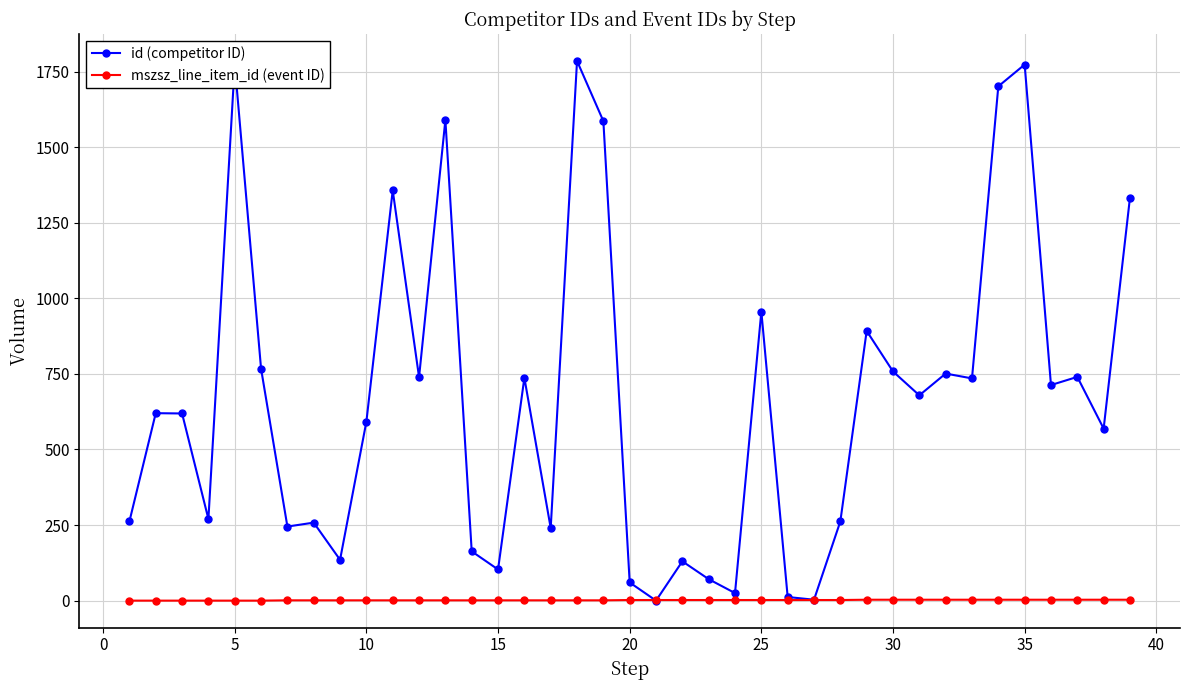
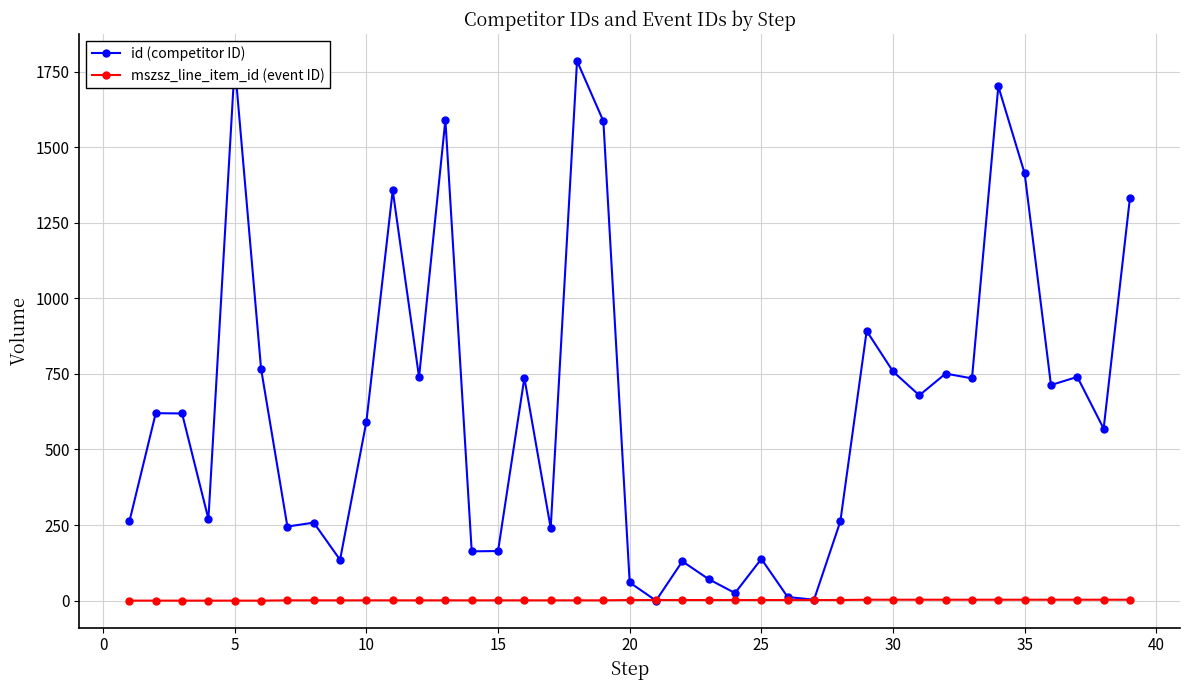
  {
    "id (competitor ID)": {
      "10": 590,
-     "15": 100,
+     "15": 160,
      "20": 60,
-     "25": 960,
+     "25": 140,
      "30": 760,
-     "35": 1770
+     "35": 1410
    },
    "mszsz_line_item_id (event ID)": {
      "5": 0,
      "10": 0,
      "15": 0,
      "20": 0,
      "25": 0,
      "30": 0,
      "35": 0
    }
  }
